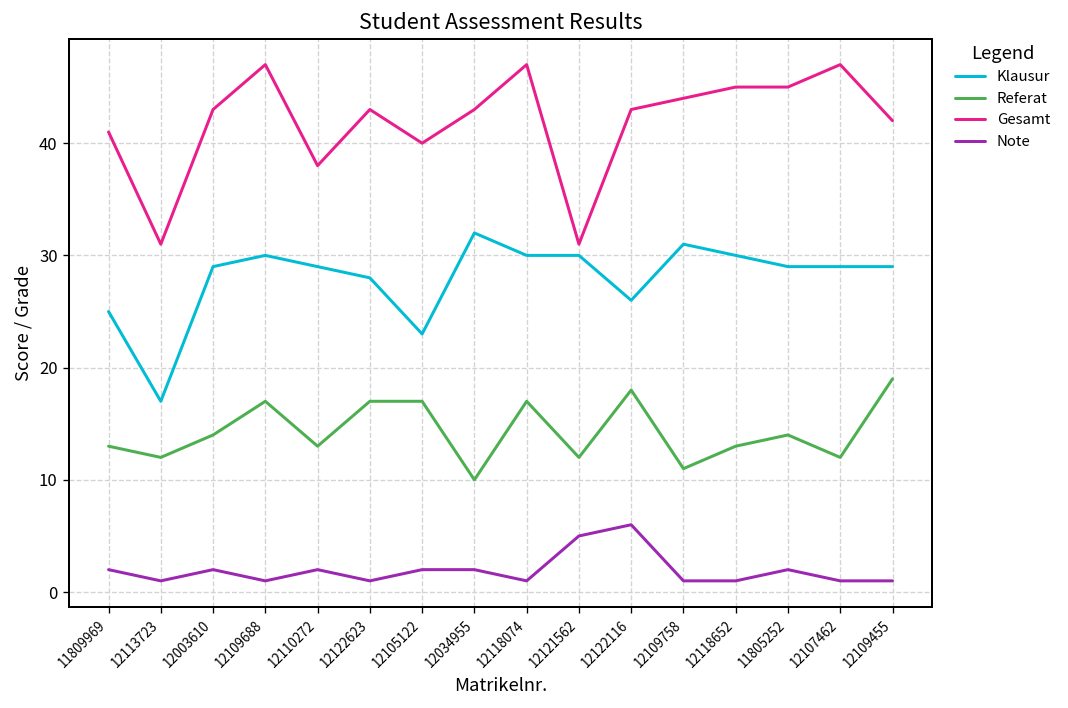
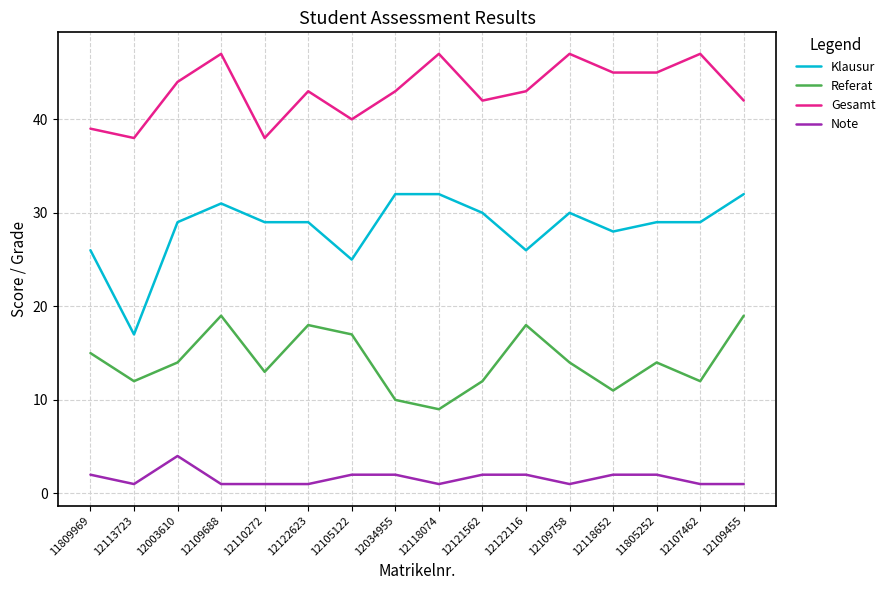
  {
    "Klausur": {
-     "11809969": 25,
+     "11809969": 26,
      "12113723": 17,
      "12003610": 29,
-     "12109688": 30,
+     "12109688": 31,
      "12110272": 29,
-     "12122623": 28,
-     "12105122": 23,
+     "12122623": 29,
+     "12105122": 25,
      "12034955": 32,
-     "12118074": 30,
+     "12118074": 32,
      "12121562": 30,
      "12122116": 26,
-     "12109758": 31,
-     "12118652": 30,
+     "12109758": 30,
+     "12118652": 28,
      "11805252": 29,
      "12107462": 29,
-     "12109455": 29
+     "12109455": 32
    },
    "Referat": {
-     "11809969": 13,
+     "11809969": 15,
      "12113723": 12,
      "12003610": 14,
-     "12109688": 17,
+     "12109688": 19,
      "12110272": 13,
-     "12122623": 17,
+     "12122623": 18,
      "12105122": 17,
      "12034955": 10,
-     "12118074": 17,
+     "12118074": 9,
      "12121562": 12,
      "12122116": 18,
-     "12109758": 11,
-     "12118652": 13,
+     "12109758": 14,
+     "12118652": 11,
      "11805252": 14,
      "12107462": 12,
      "12109455": 19
    },
    "Gesamt": {
-     "11809969": 41,
-     "12113723": 31,
-     "12003610": 43,
+     "11809969": 39,
+     "12113723": 38,
+     "12003610": 44,
      "12109688": 47,
      "12110272": 38,
      "12122623": 43,
      "12105122": 40,
      "12034955": 43,
      "12118074": 47,
-     "12121562": 31,
+     "12121562": 42,
      "12122116": 43,
-     "12109758": 44,
+     "12109758": 47,
      "12118652": 45,
      "11805252": 45,
      "12107462": 47,
      "12109455": 42
    },
    "Note": {
      "11809969": 2,
      "12113723": 1,
-     "12003610": 2,
+     "12003610": 4,
      "12109688": 1,
-     "12110272": 2,
+     "12110272": 1,
      "12122623": 1,
      "12105122": 2,
      "12034955": 2,
      "12118074": 1,
-     "12121562": 5,
-     "12122116": 6,
+     "12121562": 2,
+     "12122116": 2,
      "12109758": 1,
-     "12118652": 1,
+     "12118652": 2,
      "11805252": 2,
      "12107462": 1,
      "12109455": 1
    }
  }
